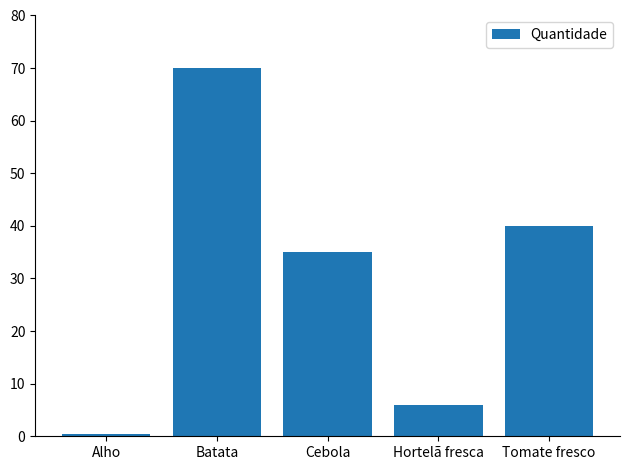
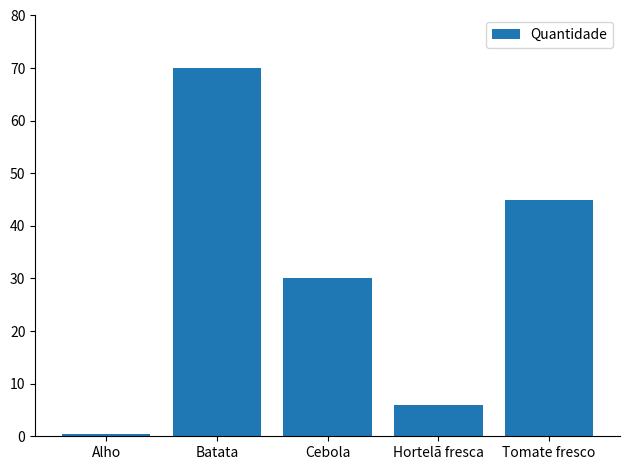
  {
    "Alho": 1,
    "Batata": 70,
-   "Cebola": 35,
+   "Cebola": 30,
    "Hortelã fresca": 6,
-   "Tomate fresco": 40
+   "Tomate fresco": 45
  }
